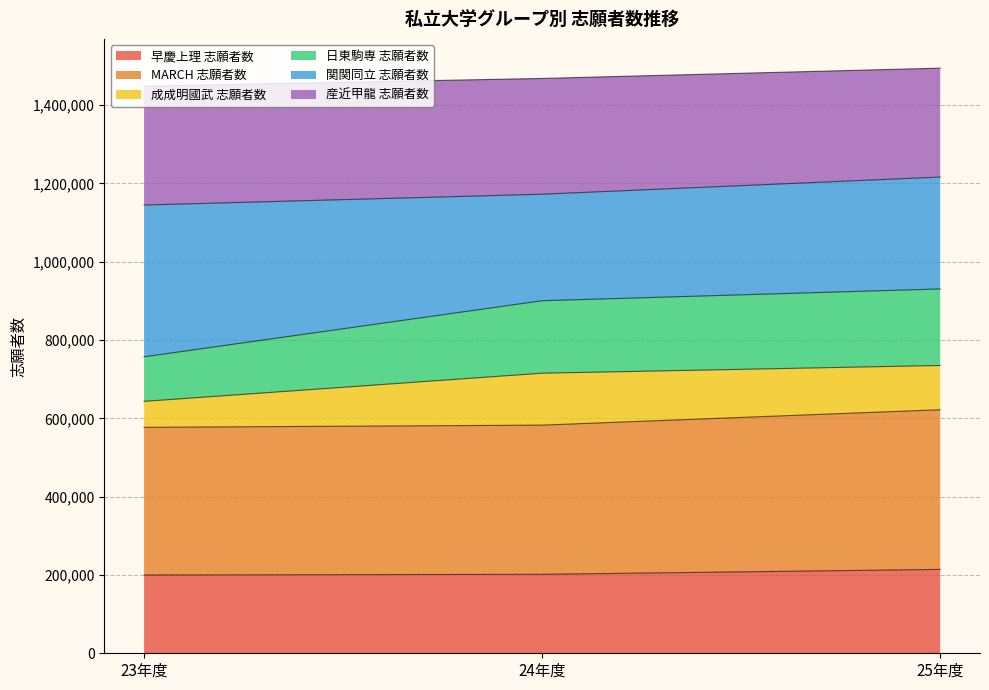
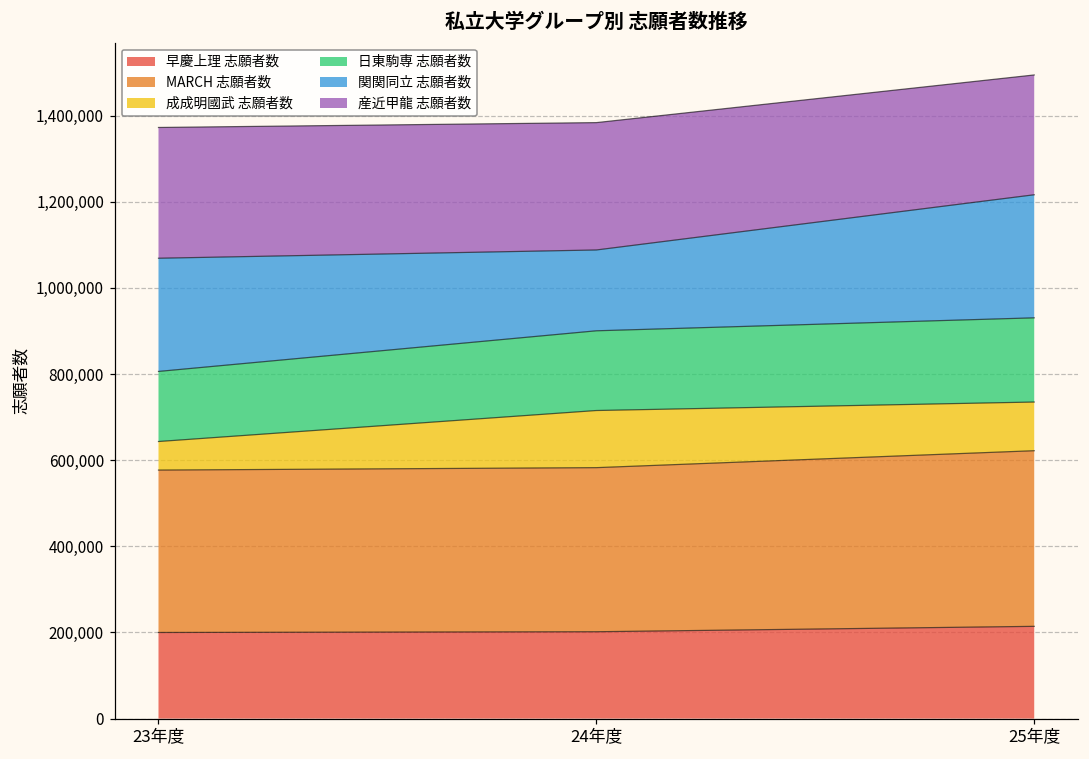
  {
    "成成明國武 志願者数": {
      "23年度": "70,000",
      "24年度": "130,000",
      "25年度": "110,000"
    },
    "日東駒専 志願者数": {
-     "23年度": "110,000",
+     "23年度": "160,000",
      "24年度": "190,000",
      "25年度": "200,000"
    },
    "関関同立 志願者数": {
-     "23年度": "390,000",
-     "24年度": "270,000",
+     "23年度": "260,000",
+     "24年度": "190,000",
      "25年度": "290,000"
    },
    "産近甲龍 志願者数": {
      "24年度": "300,000",
      "25年度": "280,000"
    }
  }
